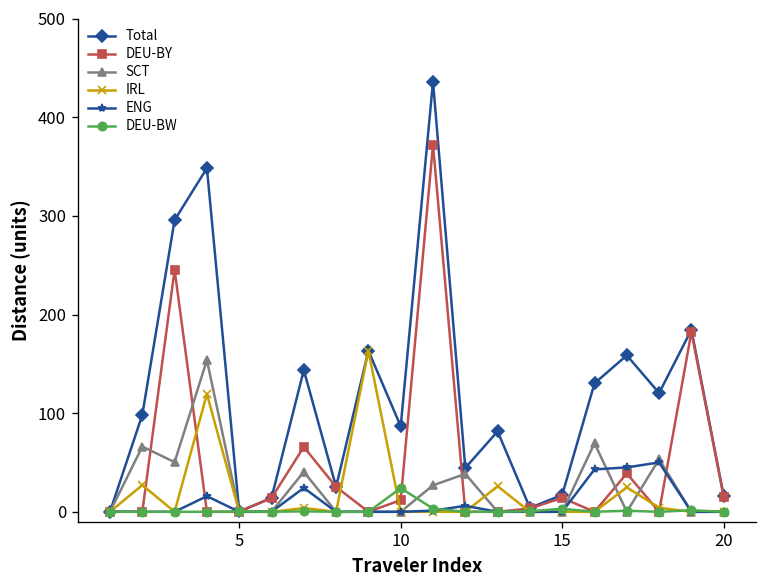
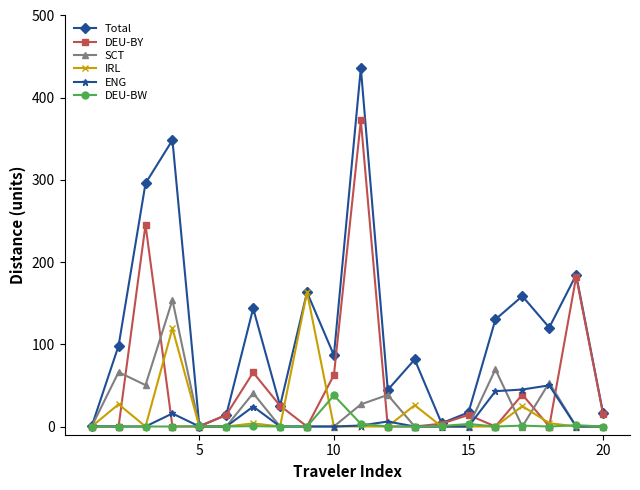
  {
    "DEU-BY": {
-     "10": 10
+     "10": 60
    },
    "DEU-BW": {
-     "10": 20
+     "10": 40
    }
  }
